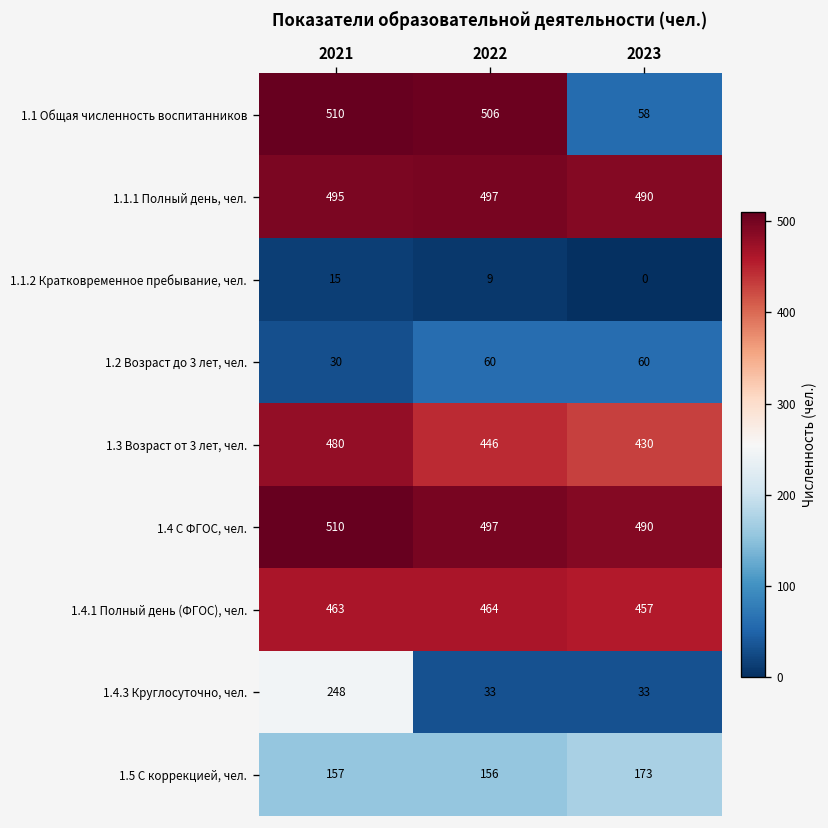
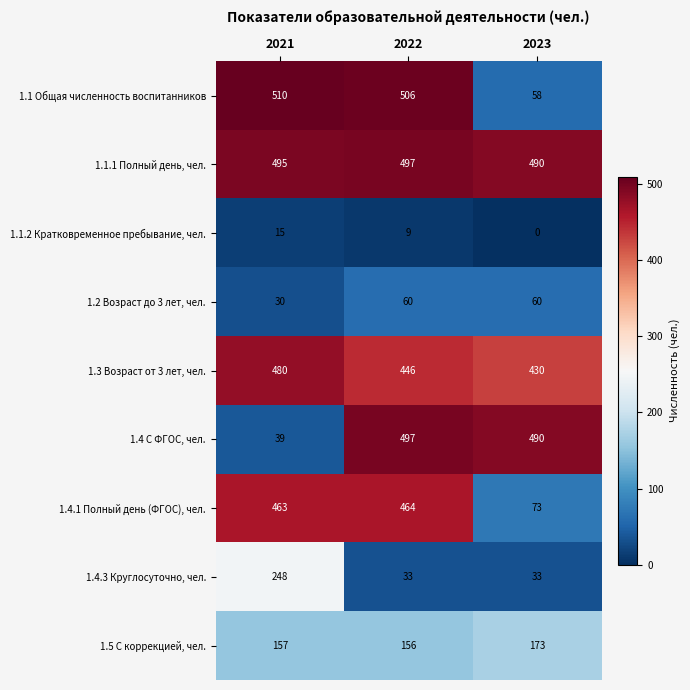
  {
    "1.1 Общая численность воспитанников": {
      "2021": 510,
      "2022": 506,
      "2023": 58
    },
    "1.1.1 Полный день, чел.": {
      "2021": 495,
      "2022": 497,
      "2023": 490
    },
    "1.1.2 Кратковременное пребывание, чел.": {
      "2021": 15,
      "2022": 9,
      "2023": 0
    },
    "1.2 Возраст до 3 лет, чел.": {
      "2021": 30,
      "2022": 60,
      "2023": 60
    },
    "1.3 Возраст от 3 лет, чел.": {
      "2021": 480,
      "2022": 446,
      "2023": 430
    },
    "1.4 С ФГОС, чел.": {
-     "2021": 510,
+     "2021": 39,
      "2022": 497,
      "2023": 490
    },
    "1.4.1 Полный день (ФГОС), чел.": {
      "2021": 463,
      "2022": 464,
-     "2023": 457
+     "2023": 73
    },
    "1.4.3 Круглосуточно, чел.": {
      "2021": 248,
      "2022": 33,
      "2023": 33
    },
    "1.5 С коррекцией, чел.": {
      "2021": 157,
      "2022": 156,
      "2023": 173
    }
  }
